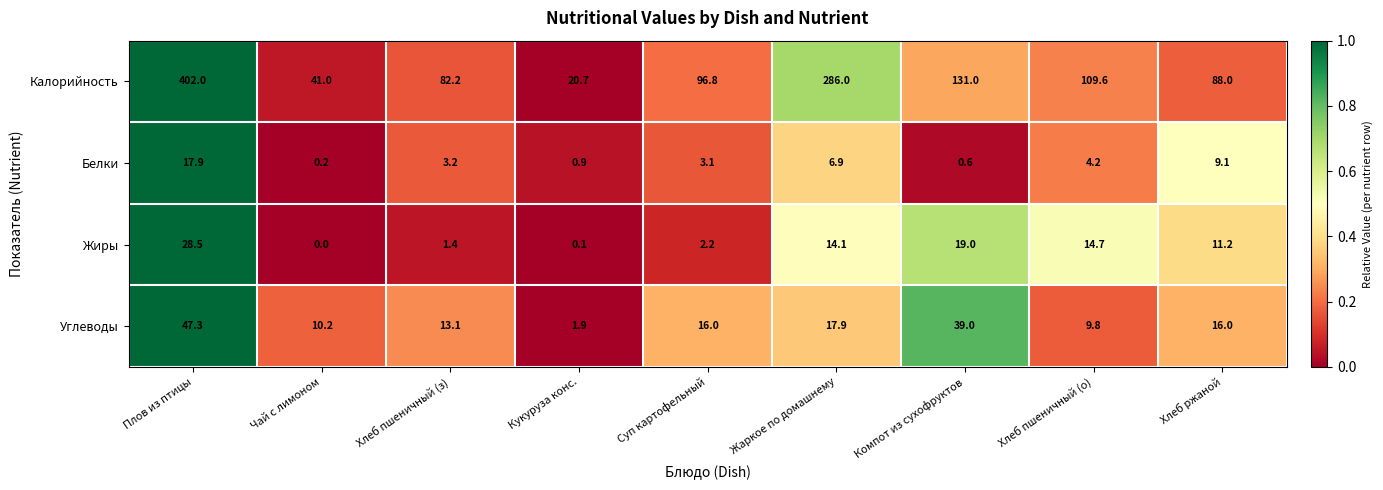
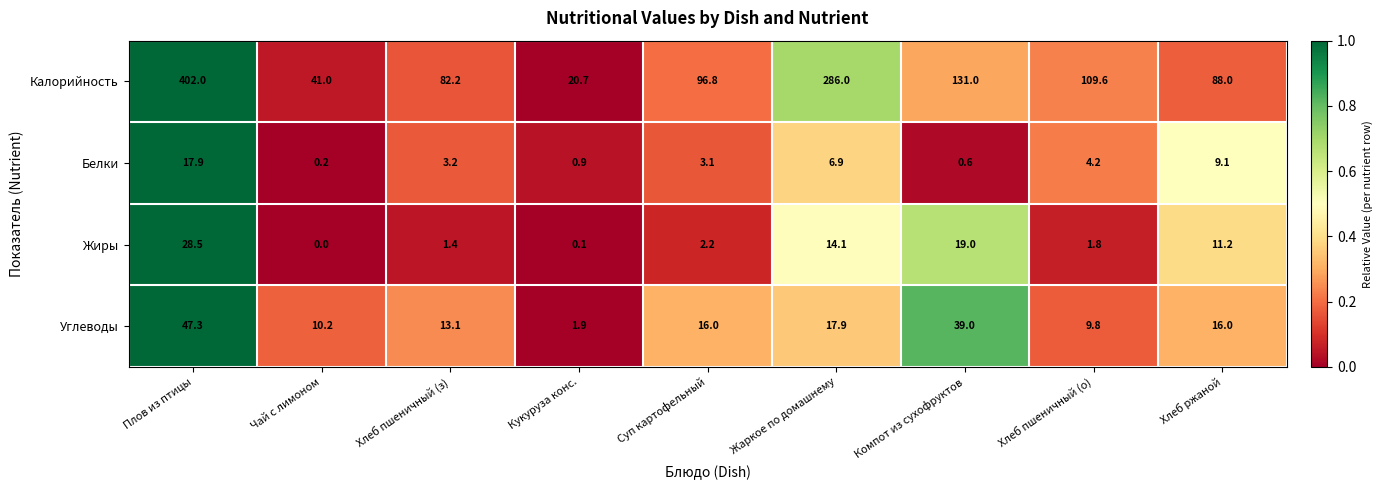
  {
    "Калорийность": {
      "Плов из птицы": 402.0,
      "Чай с лимоном": 41.0,
      "Хлеб пшеничный (з)": 82.2,
      "Кукуруза конс.": 20.7,
      "Суп картофельный": 96.8,
      "Жаркое по домашнему": 286.0,
      "Компот из сухофруктов": 131.0,
      "Хлеб пшеничный (о)": 109.6,
      "Хлеб ржаной": 88.0
    },
    "Белки": {
      "Плов из птицы": 17.9,
      "Чай с лимоном": 0.2,
      "Хлеб пшеничный (з)": 3.2,
      "Кукуруза конс.": 0.9,
      "Суп картофельный": 3.1,
      "Жаркое по домашнему": 6.9,
      "Компот из сухофруктов": 0.6,
      "Хлеб пшеничный (о)": 4.2,
      "Хлеб ржаной": 9.1
    },
    "Жиры": {
      "Плов из птицы": 28.5,
      "Чай с лимоном": 0.0,
      "Хлеб пшеничный (з)": 1.4,
      "Кукуруза конс.": 0.1,
      "Суп картофельный": 2.2,
      "Жаркое по домашнему": 14.1,
      "Компот из сухофруктов": 19.0,
-     "Хлеб пшеничный (о)": 14.7,
+     "Хлеб пшеничный (о)": 1.8,
      "Хлеб ржаной": 11.2
    },
    "Углеводы": {
      "Плов из птицы": 47.3,
      "Чай с лимоном": 10.2,
      "Хлеб пшеничный (з)": 13.1,
      "Кукуруза конс.": 1.9,
      "Суп картофельный": 16.0,
      "Жаркое по домашнему": 17.9,
      "Компот из сухофруктов": 39.0,
      "Хлеб пшеничный (о)": 9.8,
      "Хлеб ржаной": 16.0
    }
  }
